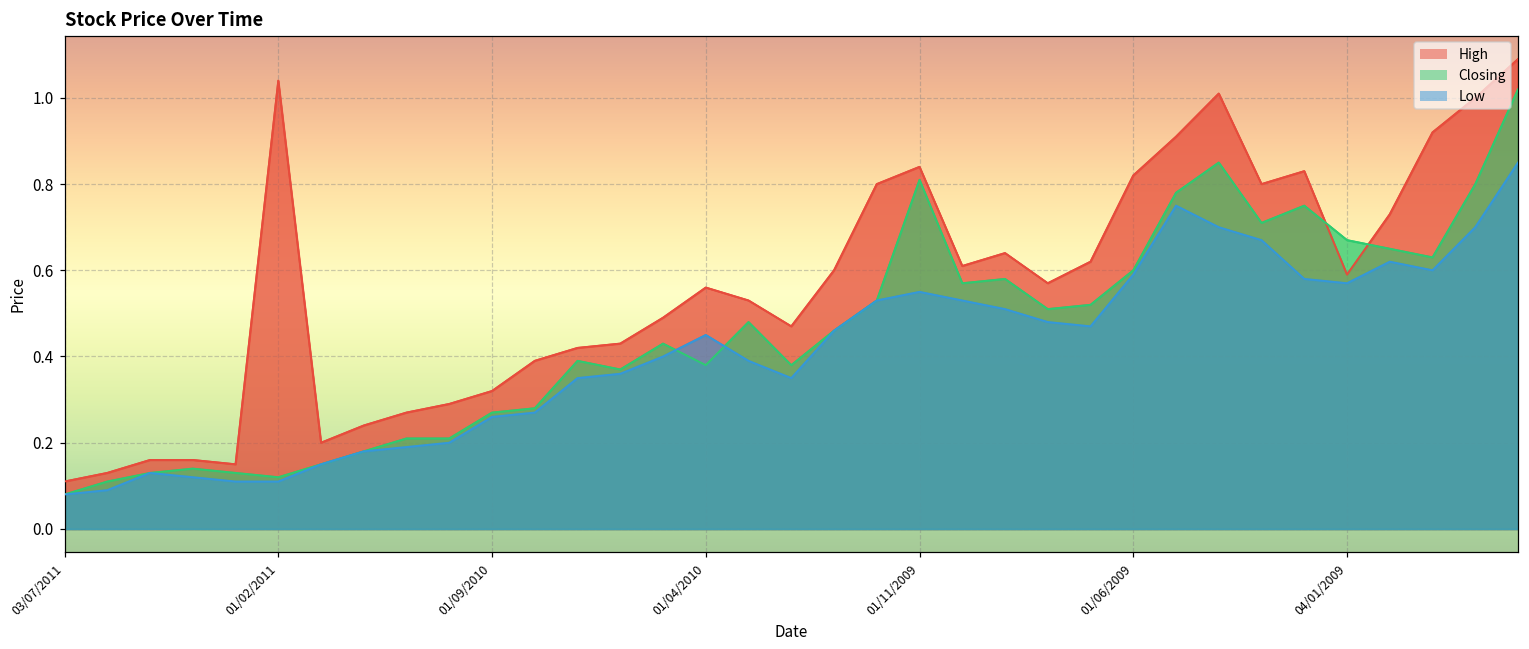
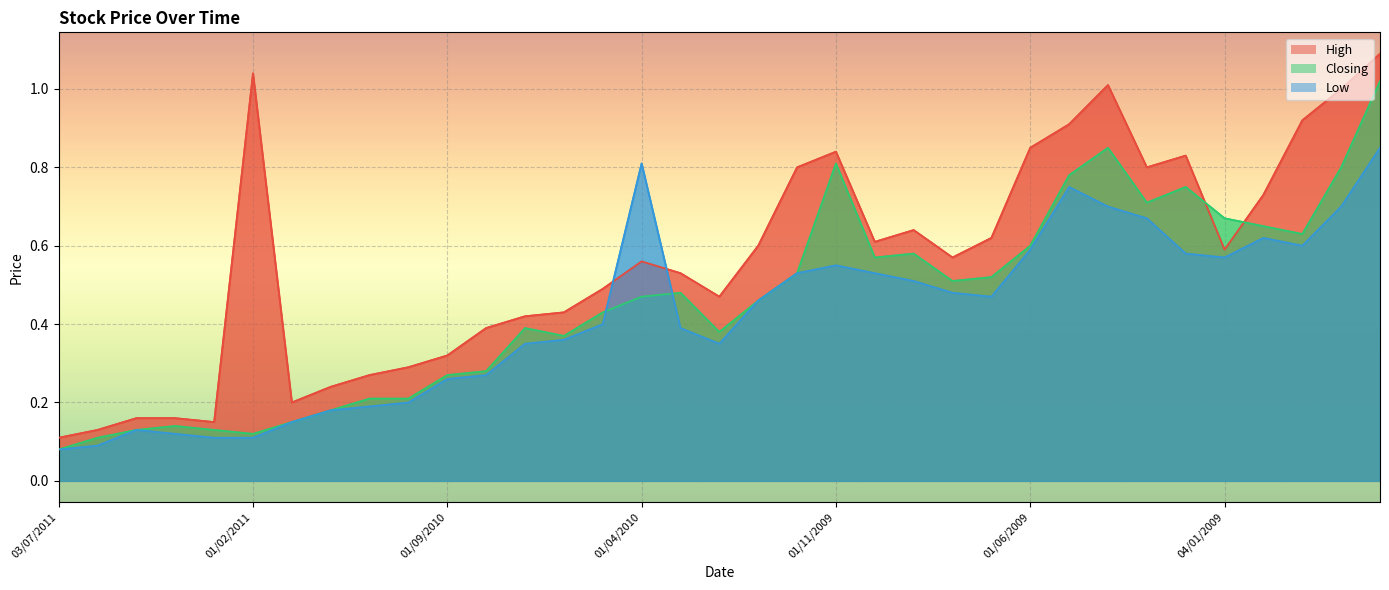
  {
    "High": {
      "03/07/2011": 0.11,
      "01/02/2011": 1.04,
      "01/09/2010": 0.32,
      "01/04/2010": 0.56,
      "01/11/2009": 0.84,
-     "01/06/2009": 0.82,
+     "01/06/2009": 0.85,
      "04/01/2009": 0.59
    },
    "Closing": {
      "01/02/2011": 0.12,
      "01/09/2010": 0.27,
-     "01/04/2010": 0.38,
+     "01/04/2010": 0.47,
      "01/11/2009": 0.81,
      "01/06/2009": 0.60,
      "04/01/2009": 0.67
    },
    "Low": {
      "01/02/2011": 0.11,
      "01/09/2010": 0.26,
-     "01/04/2010": 0.45,
+     "01/04/2010": 0.81,
      "01/11/2009": 0.55,
      "01/06/2009": 0.59,
      "04/01/2009": 0.57
    }
  }
